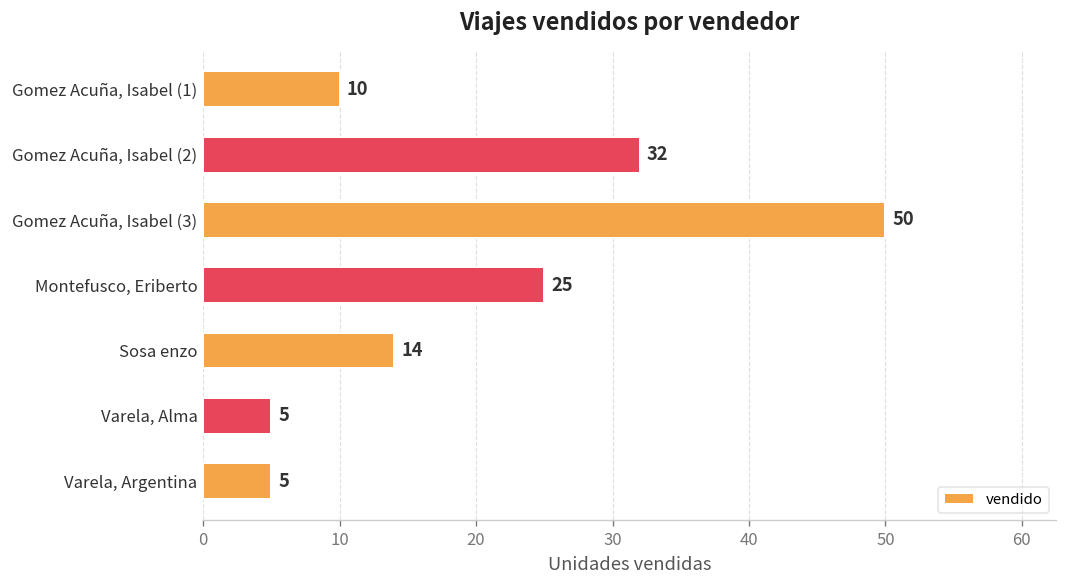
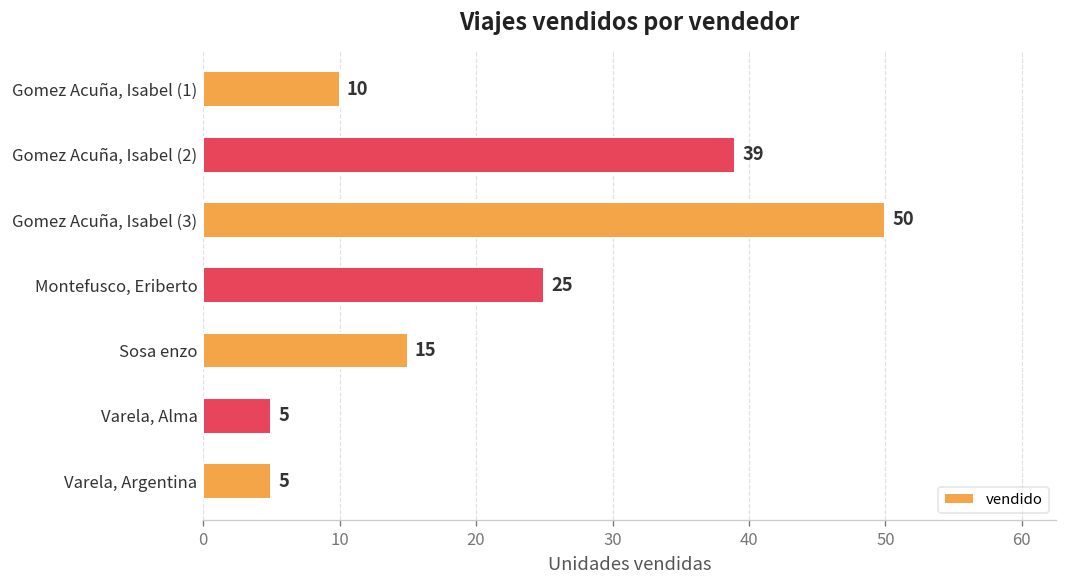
  {
    "Gomez Acuña, Isabel (1)": 10,
-   "Gomez Acuña, Isabel (2)": 32,
+   "Gomez Acuña, Isabel (2)": 39,
    "Gomez Acuña, Isabel (3)": 50,
    "Montefusco, Eriberto": 25,
-   "Sosa enzo": 14,
+   "Sosa enzo": 15,
    "Varela, Alma": 5,
    "Varela, Argentina": 5
  }
